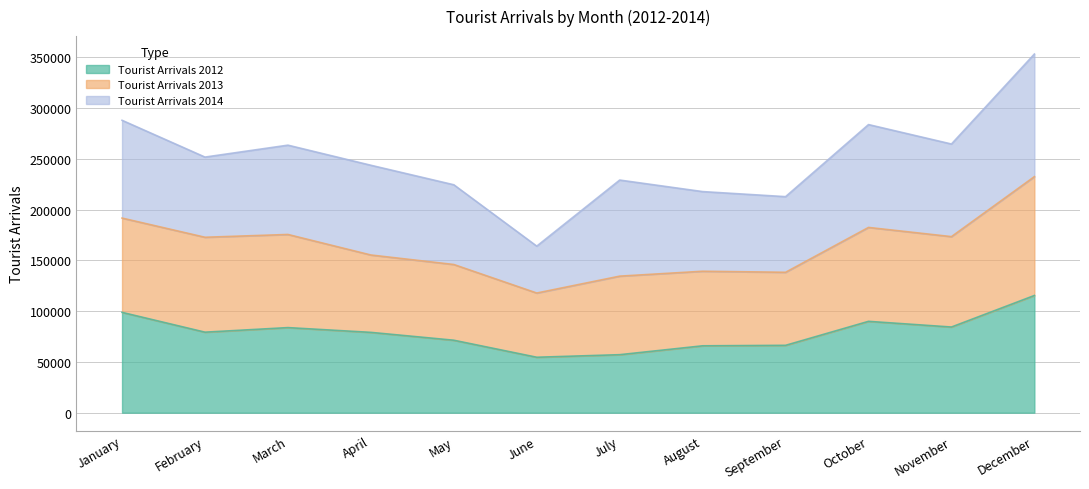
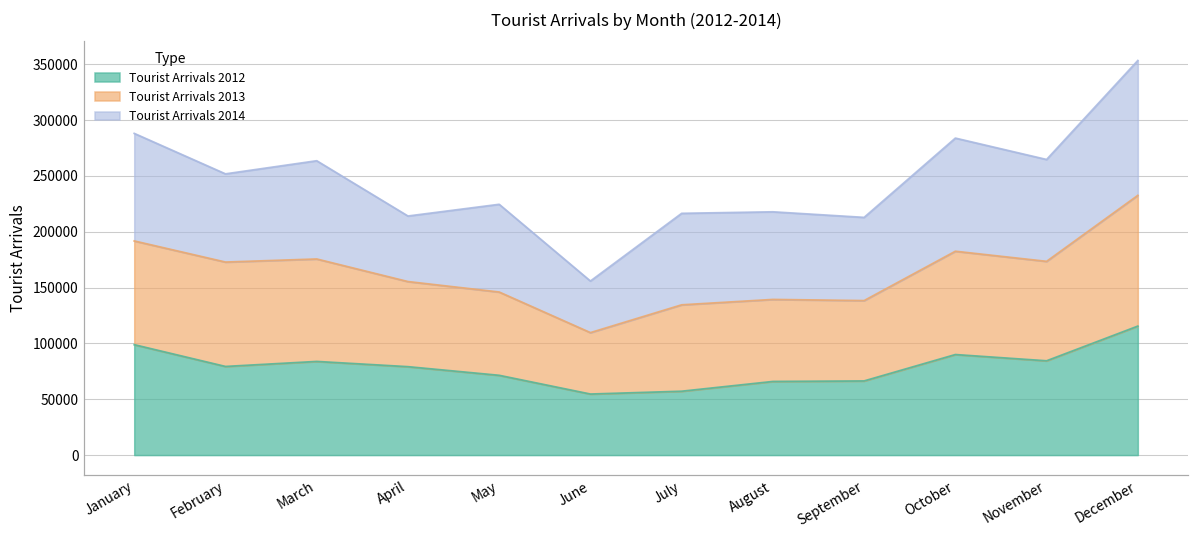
  {
    "Tourist Arrivals 2012": {
      "January": 99000,
      "February": 79000,
      "March": 84000,
      "April": 79000,
      "May": 71000,
      "June": 55000,
      "July": 57000,
      "August": 66000,
      "September": 66000,
      "October": 90000,
      "November": 84000,
      "December": 115000
    },
    "Tourist Arrivals 2013": {
      "January": 93000,
      "February": 93000,
      "March": 92000,
      "April": 76000,
      "May": 75000,
-     "June": 63000,
+     "June": 55000,
      "July": 77000,
      "August": 73000,
      "September": 72000,
      "October": 93000,
      "November": 89000,
      "December": 117000
    },
    "Tourist Arrivals 2014": {
      "January": 96000,
      "February": 79000,
      "March": 88000,
-     "April": 88000,
+     "April": 59000,
      "May": 79000,
      "June": 46000,
-     "July": 95000,
+     "July": 82000,
      "August": 78000,
      "September": 75000,
      "October": 101000,
      "November": 91000,
      "December": 121000
    }
  }
